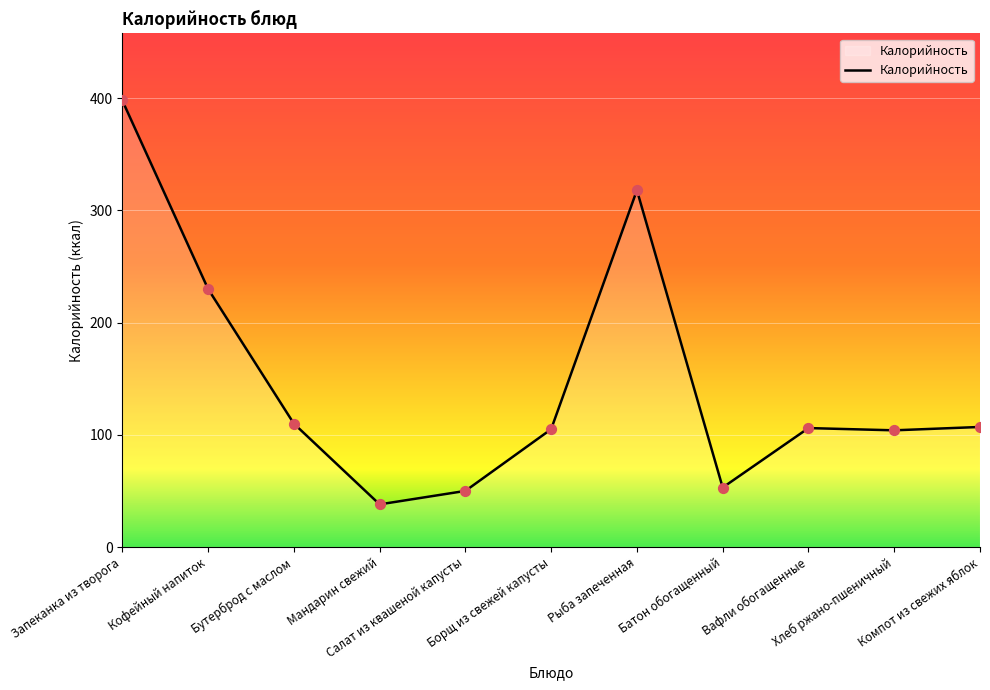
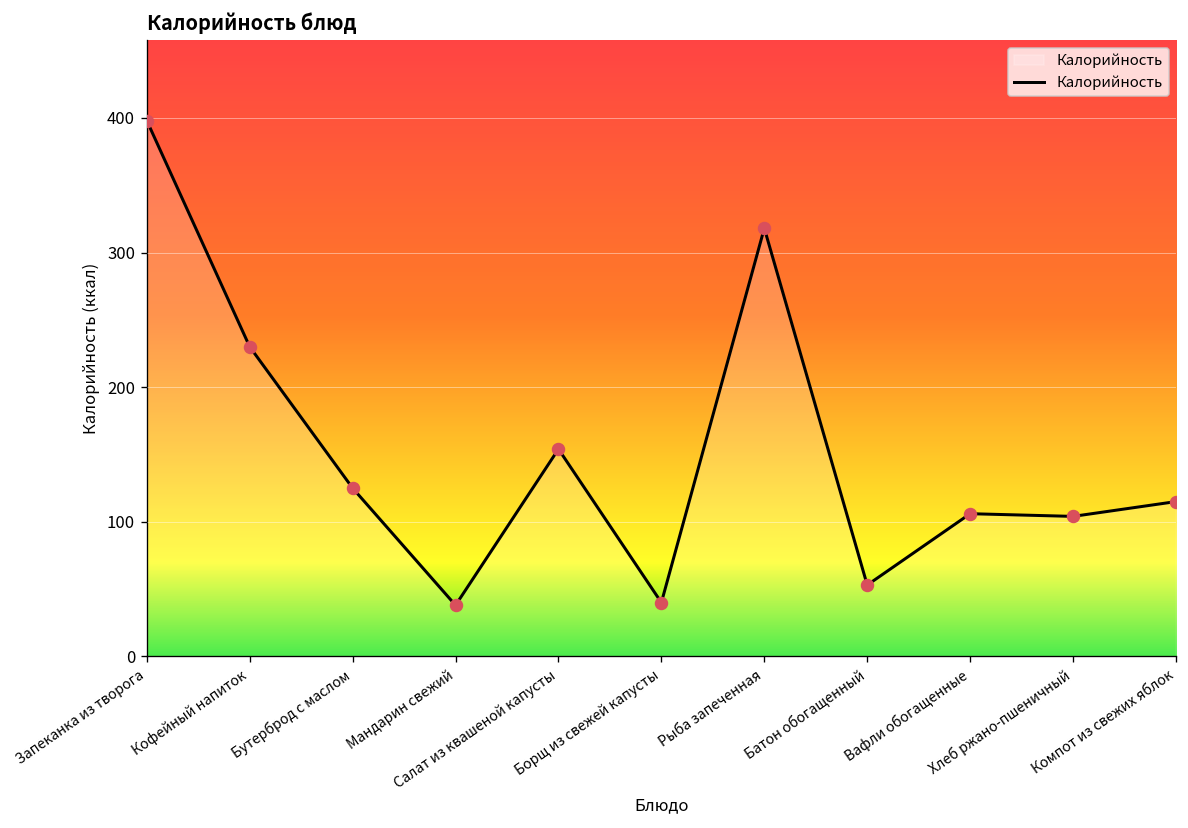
  {
    "Запеканка из творога": 398,
    "Кофейный напиток": 230,
-   "Бутерброд с маслом": 110,
+   "Бутерброд с маслом": 125,
    "Мандарин свежий": 38,
-   "Салат из квашеной капусты": 50,
-   "Борщ из свежей капусты": 105,
+   "Салат из квашеной капусты": 154,
+   "Борщ из свежей капусты": 40,
    "Рыба запеченная": 318,
    "Батон обогащенный": 53,
    "Вафли обогащенные": 106,
    "Хлеб ржано-пшеничный": 104,
-   "Компот из свежих яблок": 107
+   "Компот из свежих яблок": 115
  }
